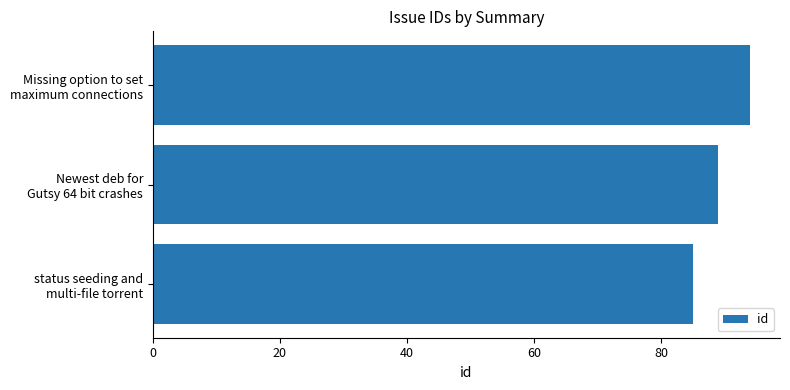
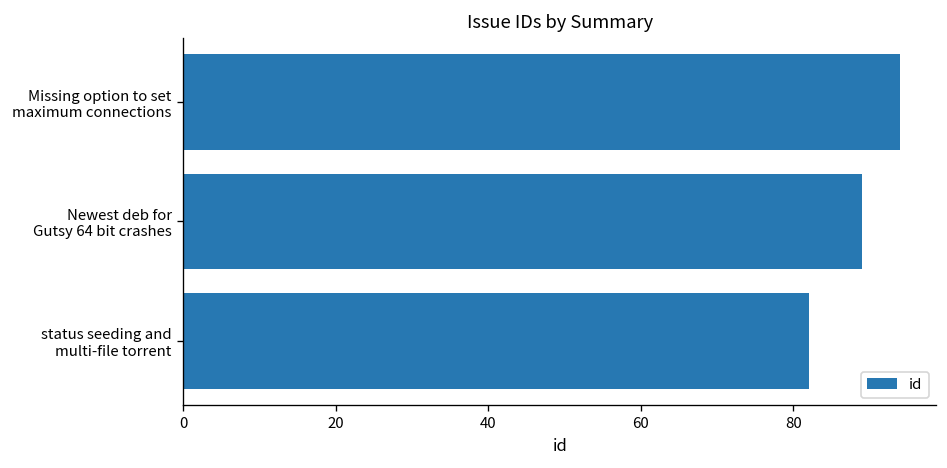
  {
    "Missing option to set maximum connections": 94,
    "Newest deb for Gutsy 64 bit crashes": 89,
-   "status seeding and multi-file torrent": 85
+   "status seeding and multi-file torrent": 82
  }
